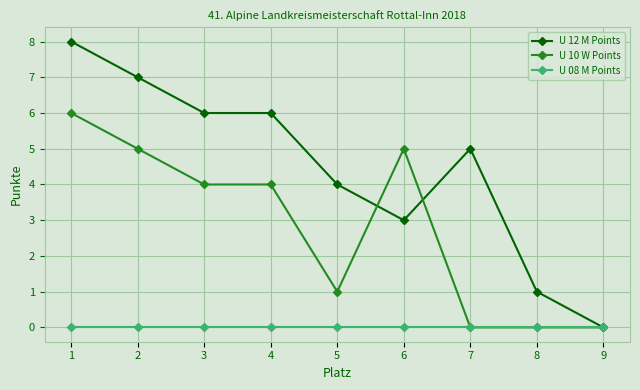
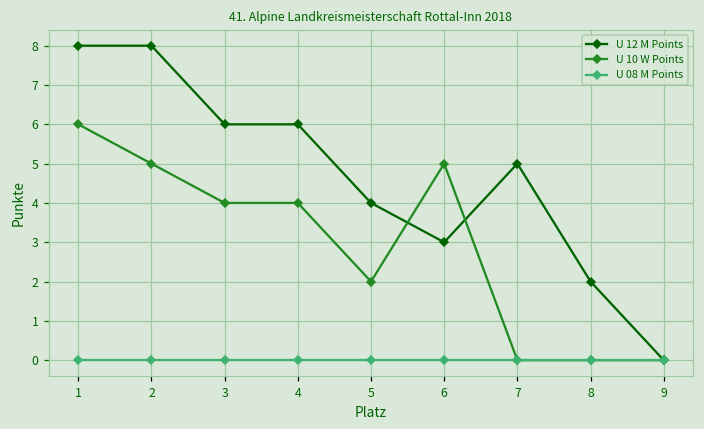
  {
    "U 12 M Points": {
      "1": 8,
-     "2": 7,
+     "2": 8,
      "3": 6,
      "4": 6,
      "5": 4,
      "6": 3,
      "7": 5,
-     "8": 1
+     "8": 2
    },
    "U 10 W Points": {
      "1": 6,
      "2": 5,
      "3": 4,
      "4": 4,
-     "5": 1,
+     "5": 2,
      "6": 5
    },
    "U 08 M Points": {
      "1": 0,
      "2": 0,
      "3": 0,
      "4": 0,
      "5": 0,
      "6": 0
    }
  }
